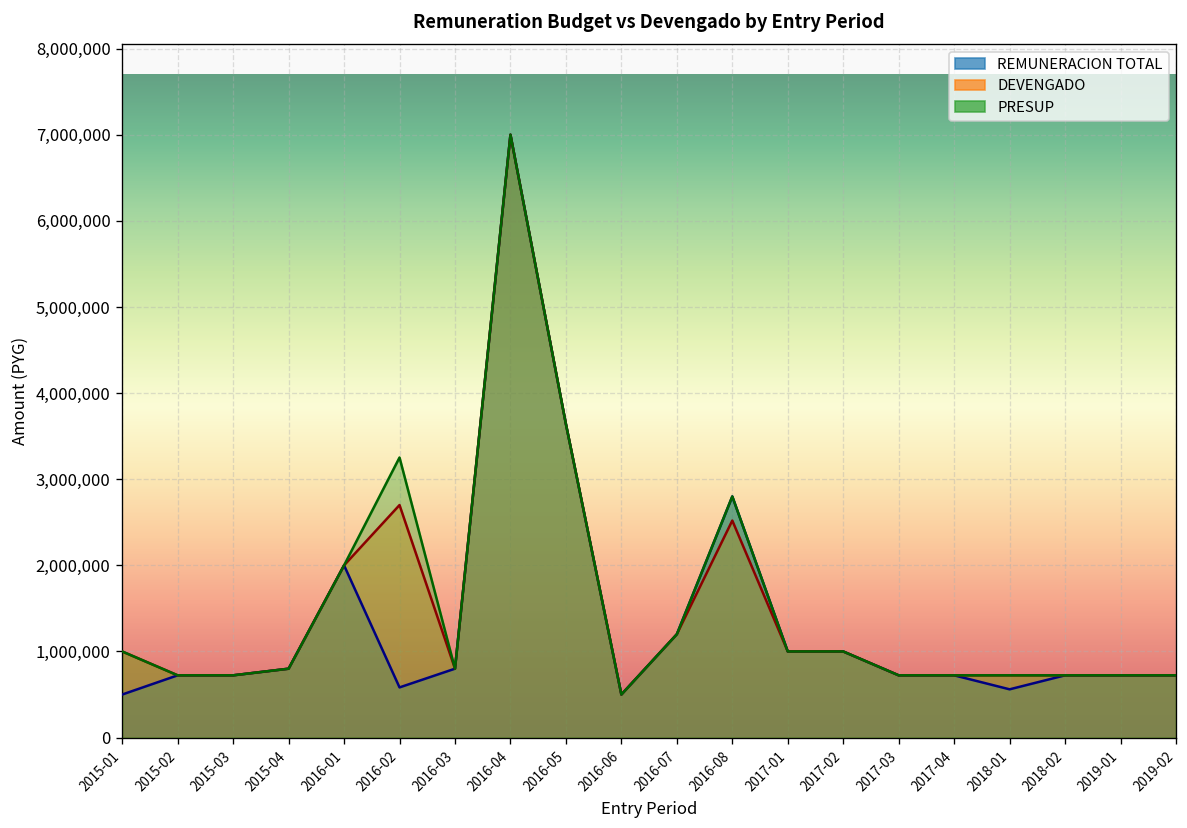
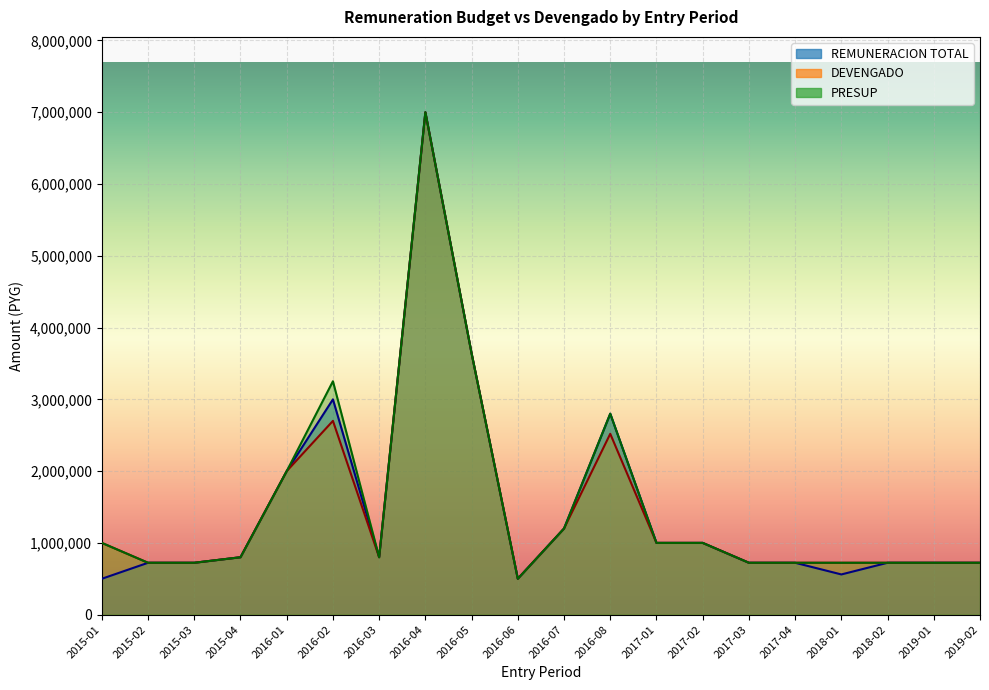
  {
    "REMUNERACION TOTAL": {
      "2015-01": "500,000",
-     "2016-02": "600,000",
+     "2016-02": "3,000,000",
      "2018-01": "600,000"
    },
    "DEVENGADO": {
      "2016-02": "2,700,000",
      "2016-08": "2,500,000"
    },
    "PRESUP": {
      "2016-02": "3,300,000"
    }
  }
